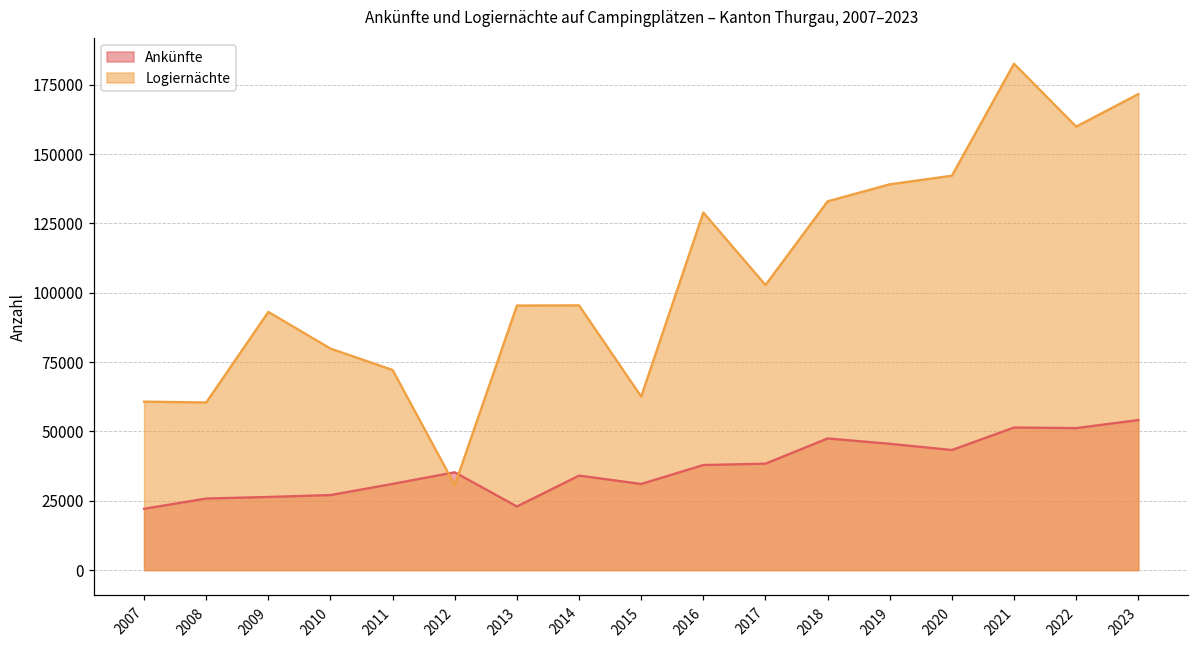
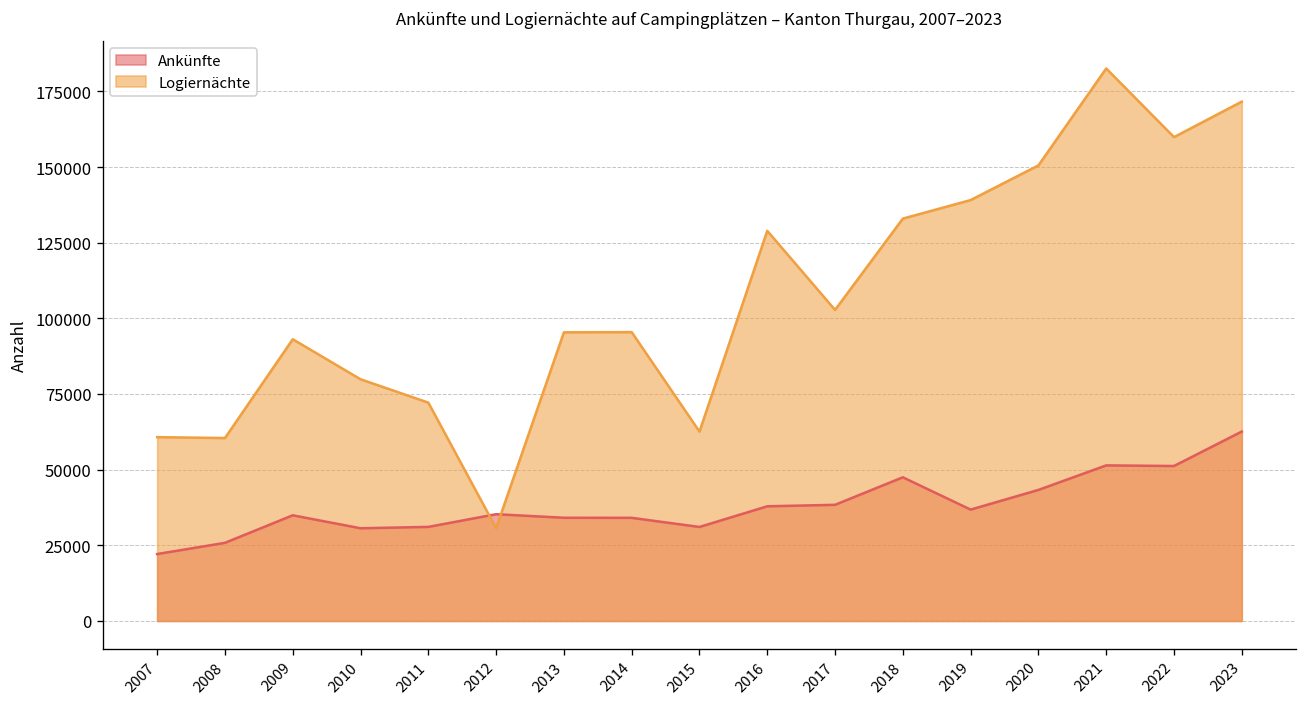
  {
    "Ankünfte": {
      "2007": 22000,
      "2008": 26000,
-     "2009": 26000,
-     "2010": 27000,
+     "2009": 35000,
+     "2010": 31000,
      "2011": 31000,
      "2012": 35000,
-     "2013": 23000,
+     "2013": 34000,
      "2014": 34000,
      "2015": 31000,
      "2016": 38000,
      "2017": 38000,
      "2018": 47000,
-     "2019": 46000,
+     "2019": 37000,
      "2020": 43000,
      "2021": 51000,
      "2022": 51000,
-     "2023": 54000
+     "2023": 63000
    },
    "Logiernächte": {
      "2007": 61000,
      "2008": 60000,
      "2009": 93000,
      "2010": 80000,
      "2011": 72000,
      "2012": 31000,
      "2013": 95000,
      "2014": 95000,
      "2015": 63000,
      "2016": 129000,
      "2017": 103000,
      "2018": 133000,
      "2019": 139000,
-     "2020": 142000,
+     "2020": 151000,
      "2021": 183000,
      "2022": 160000,
      "2023": 172000
    }
  }
